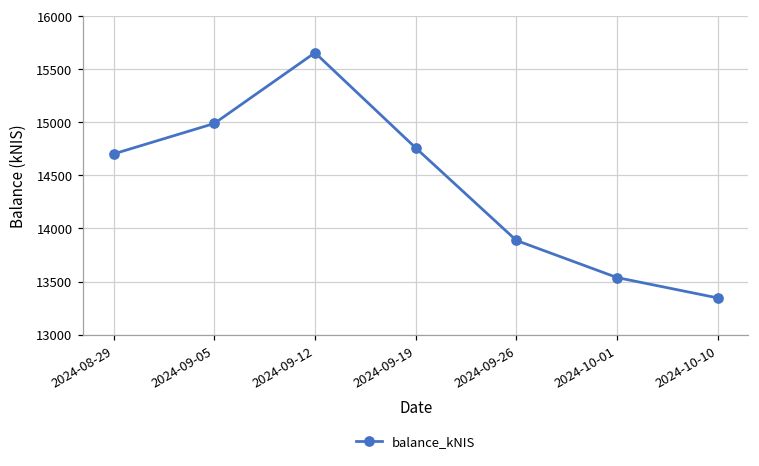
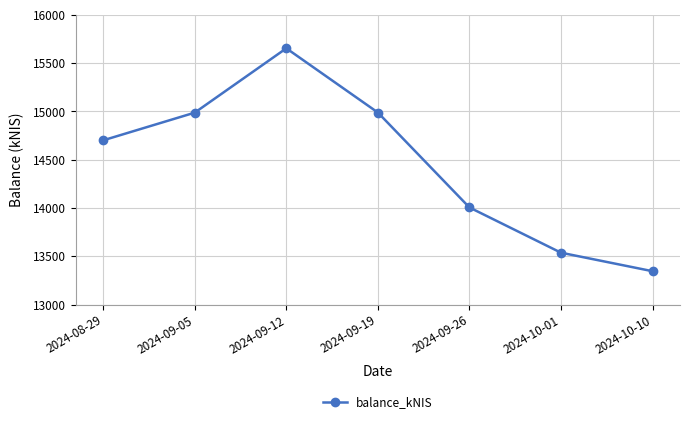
  {
    "2024-08-29": 14700,
    "2024-09-05": 15000,
    "2024-09-12": 15700,
-   "2024-09-19": 14800,
-   "2024-09-26": 13900,
+   "2024-09-19": 15000,
+   "2024-09-26": 14000,
    "2024-10-01": 13500,
    "2024-10-10": 13300
  }
